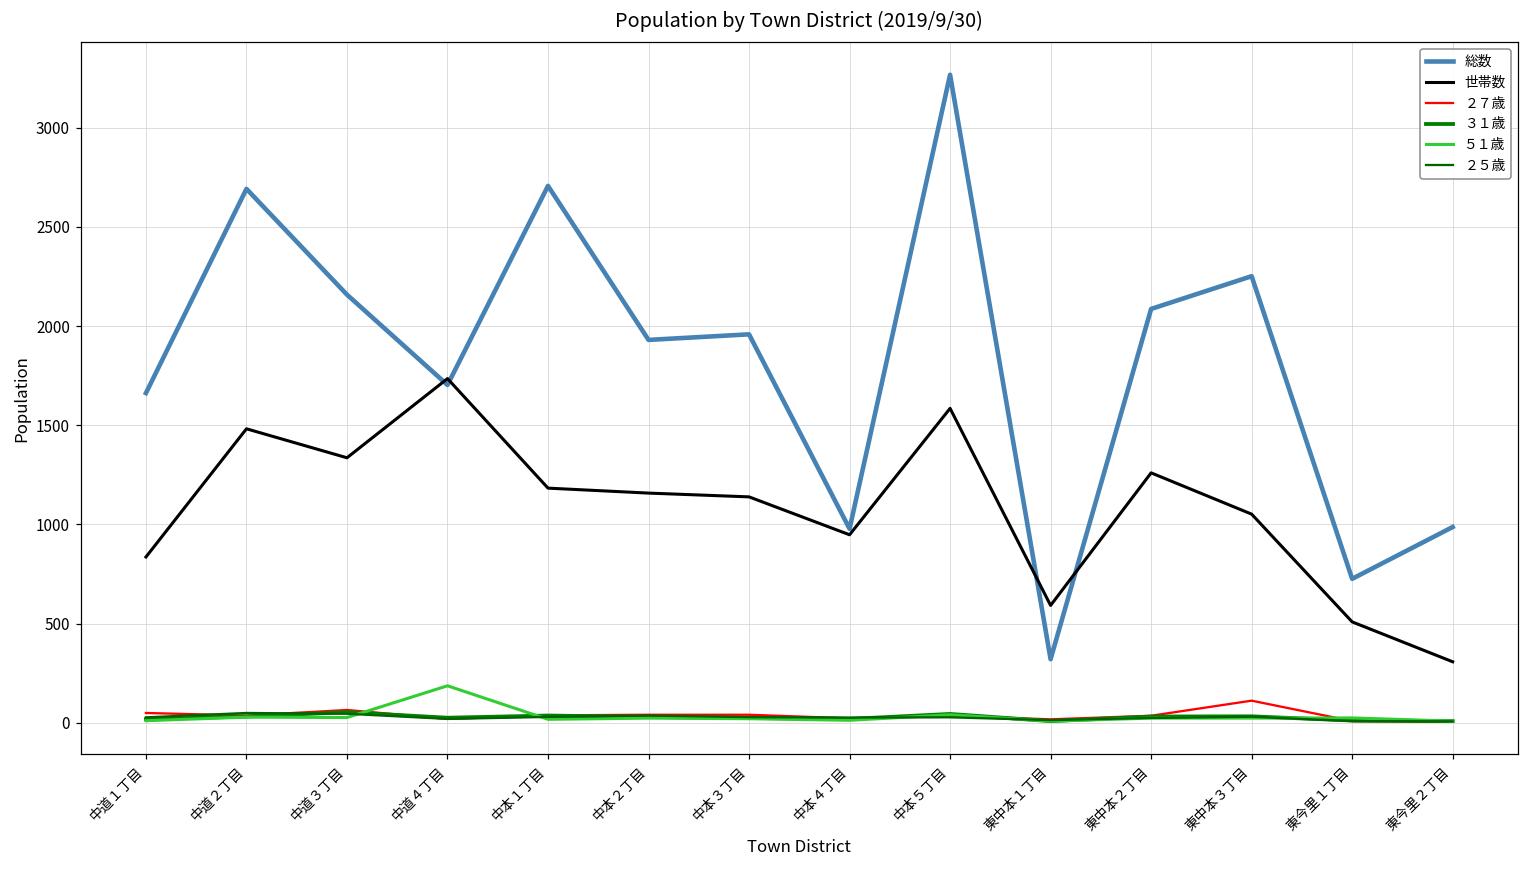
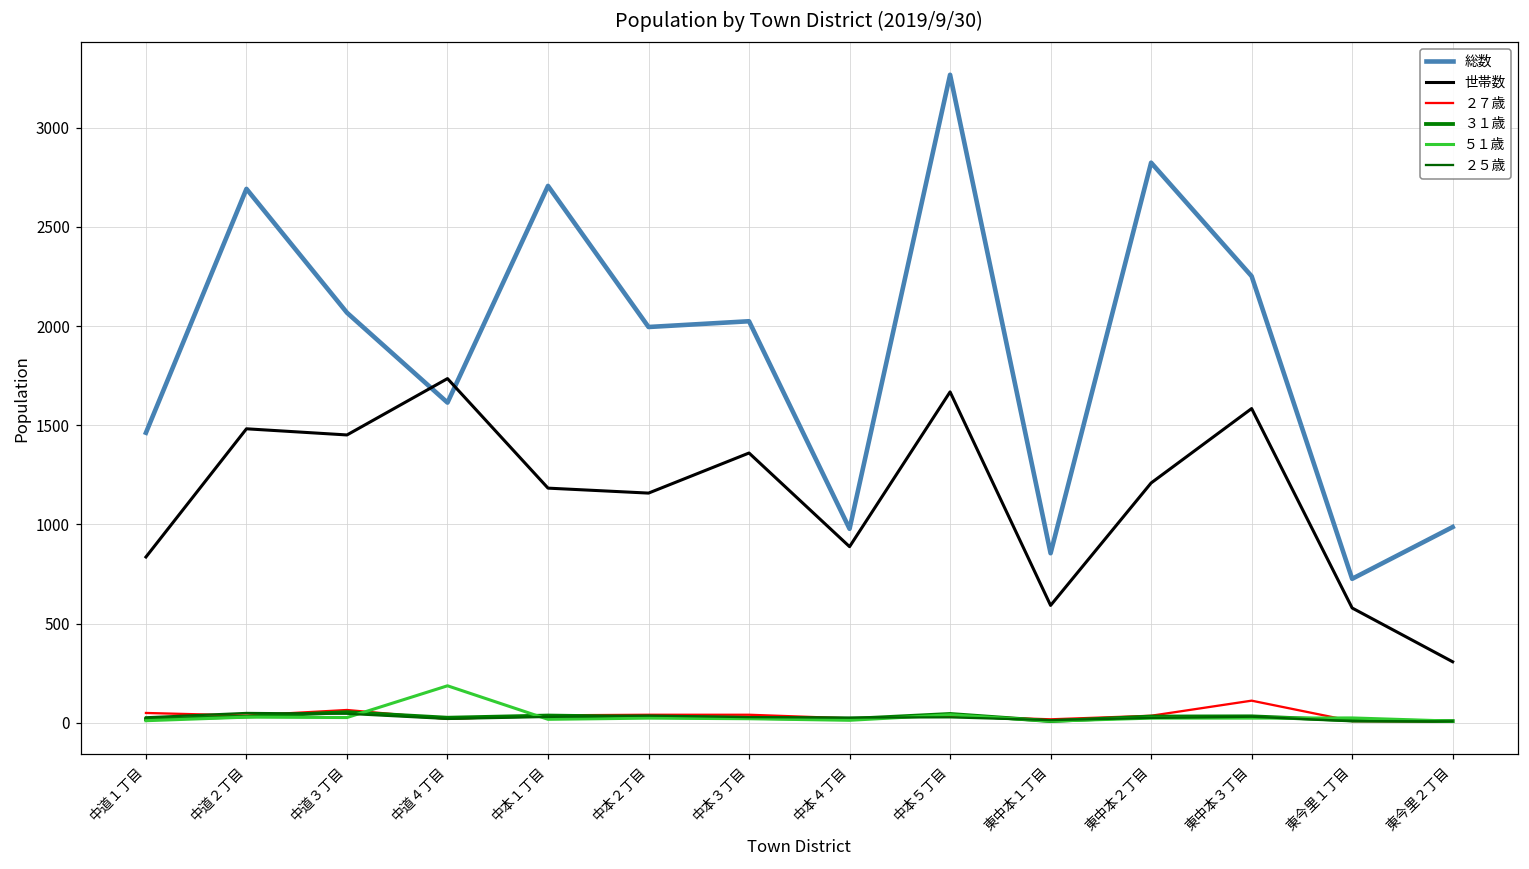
  {
    "総数": {
-     "中道１丁目": 1660,
+     "中道１丁目": 1460,
      "中道２丁目": 2690,
-     "中道３丁目": 2160,
-     "中道４丁目": 1700,
+     "中道３丁目": 2070,
+     "中道４丁目": 1610,
      "中本１丁目": 2710,
-     "中本２丁目": 1930,
-     "中本３丁目": 1960,
+     "中本２丁目": 2000,
+     "中本３丁目": 2020,
      "中本４丁目": 980,
      "中本５丁目": 3270,
-     "東中本１丁目": 320,
-     "東中本２丁目": 2090,
+     "東中本１丁目": 860,
+     "東中本２丁目": 2820,
      "東中本３丁目": 2250,
      "東今里１丁目": 730,
      "東今里２丁目": 990
    },
    "世帯数": {
      "中道１丁目": 840,
      "中道２丁目": 1480,
-     "中道３丁目": 1340,
+     "中道３丁目": 1450,
      "中道４丁目": 1740,
      "中本１丁目": 1180,
      "中本２丁目": 1160,
-     "中本３丁目": 1140,
-     "中本４丁目": 950,
-     "中本５丁目": 1590,
+     "中本３丁目": 1360,
+     "中本４丁目": 890,
+     "中本５丁目": 1670,
      "東中本１丁目": 590,
-     "東中本２丁目": 1260,
-     "東中本３丁目": 1050,
-     "東今里１丁目": 510,
+     "東中本２丁目": 1210,
+     "東中本３丁目": 1580,
+     "東今里１丁目": 580,
      "東今里２丁目": 310
    },
    "２７歳": {
      "中道１丁目": 50,
      "東中本３丁目": 110
    },
    "５１歳": {
      "中道３丁目": 30,
      "中道４丁目": 190
    }
  }
